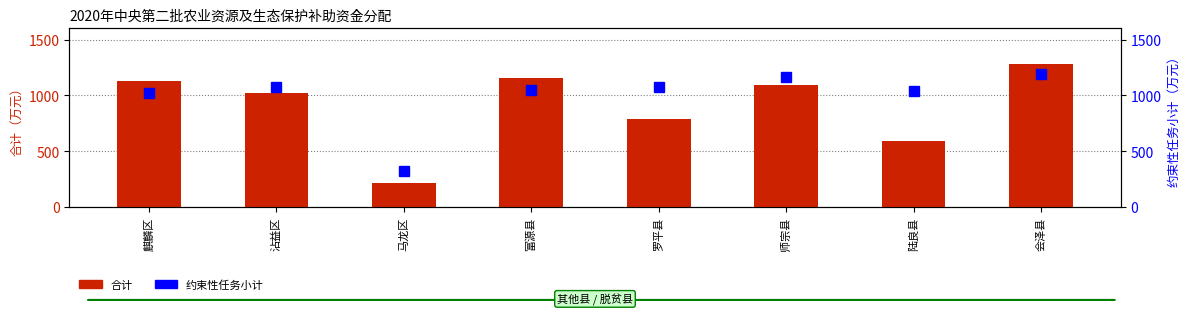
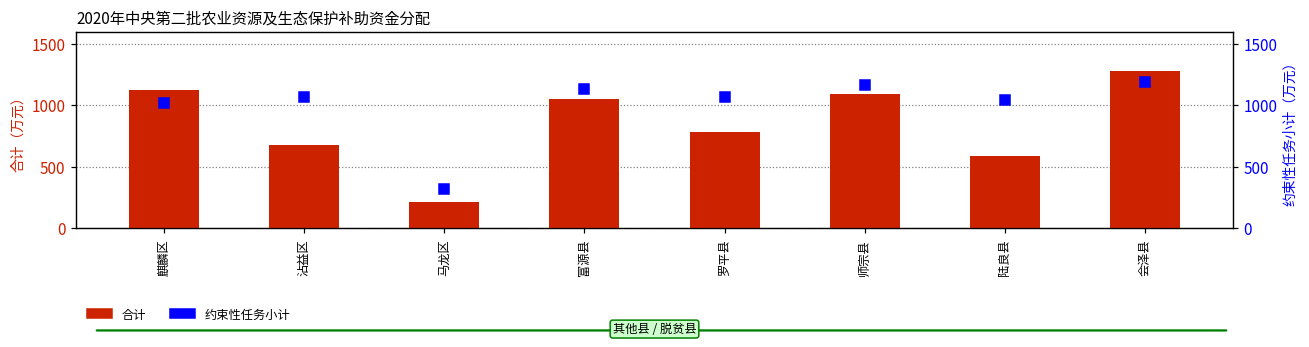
  {
    "合计": {
      "麒麟区": 1130,
-     "沾益区": 1020,
+     "沾益区": 670,
      "马龙区": 220,
-     "富源县": 1160,
+     "富源县": 1050,
      "罗平县": 790,
      "师宗县": 1090,
      "陆良县": 590,
      "会泽县": 1280
    },
    "约束性任务小计": {
      "麒麟区": 1020,
      "沾益区": 1070,
      "马龙区": 320,
-     "富源县": 1050,
+     "富源县": 1130,
      "罗平县": 1070,
      "师宗县": 1160,
      "陆良县": 1040,
      "会泽县": 1190
    }
  }
